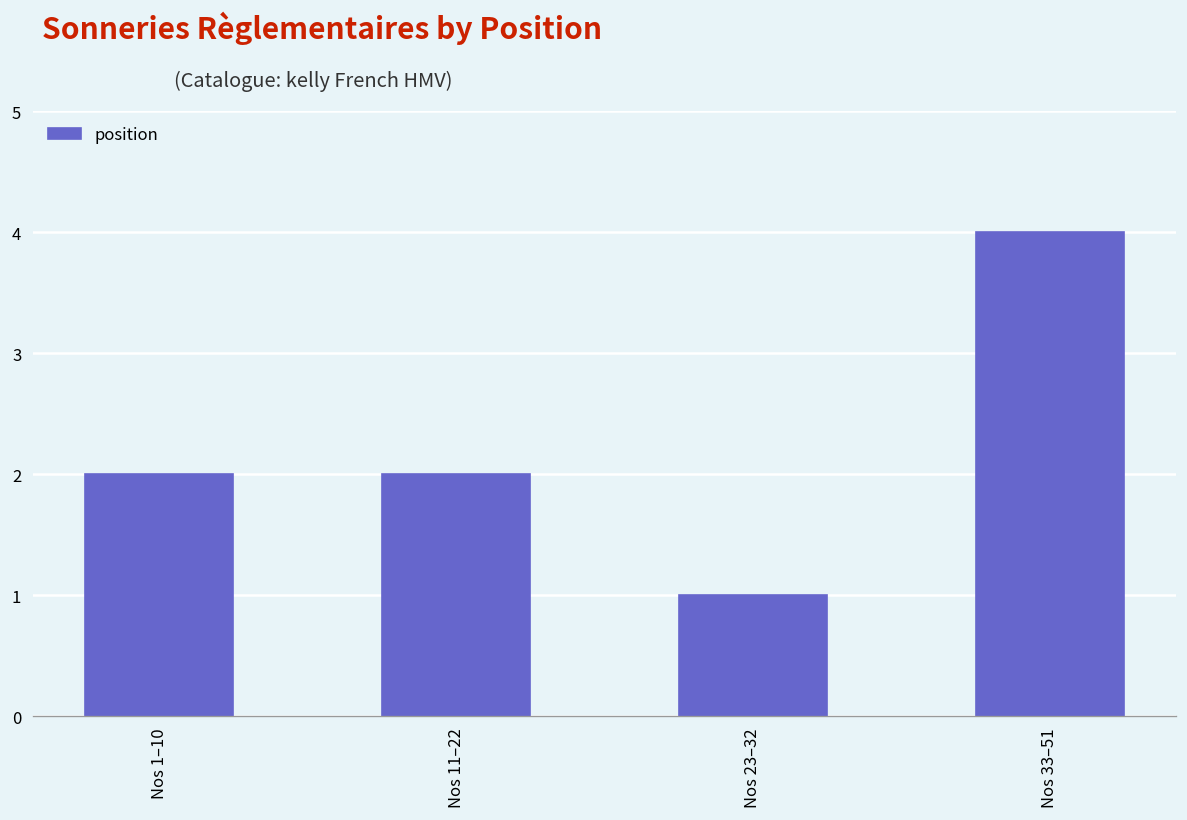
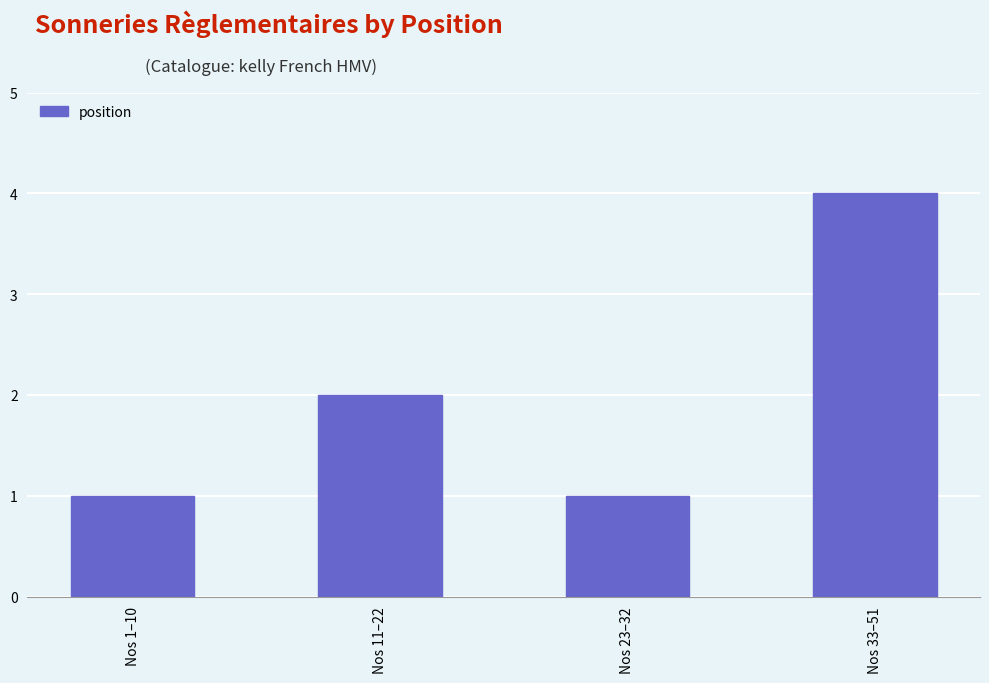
  {
-   "Nos 1–10": 2,
+   "Nos 1–10": 1,
    "Nos 11–22": 2,
    "Nos 23–32": 1,
    "Nos 33–51": 4
  }
